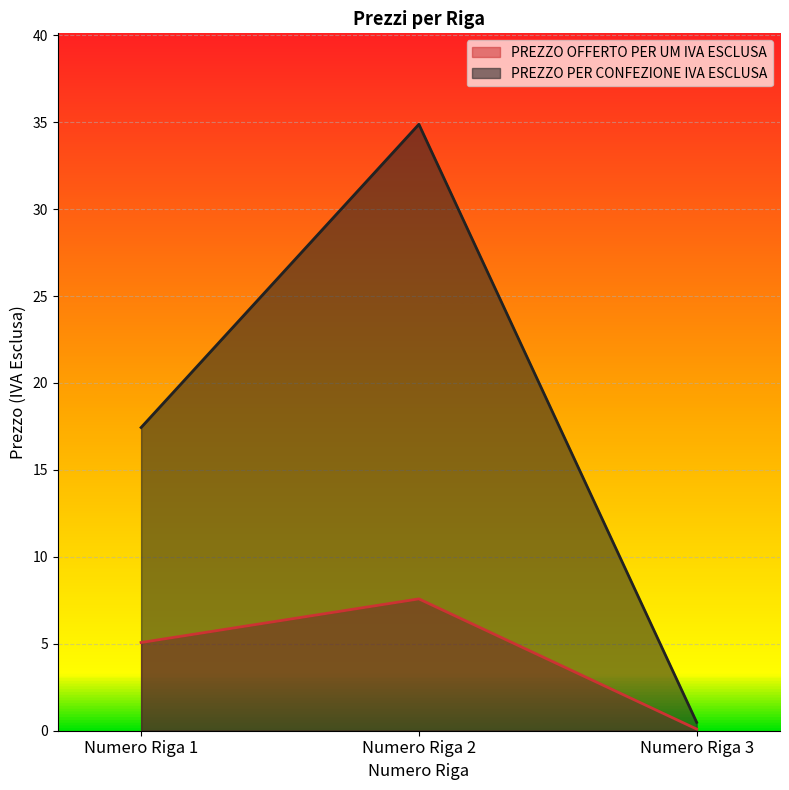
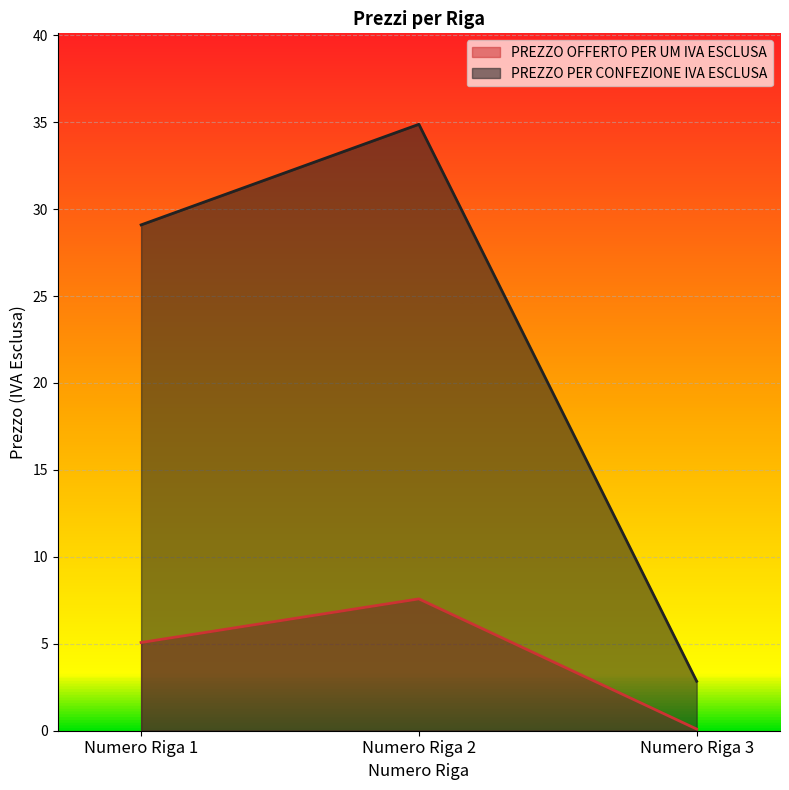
  {
    "PREZZO OFFERTO PER UM IVA ESCLUSA": {
      "Numero Riga 1": 5.1,
      "Numero Riga 2": 7.6,
      "Numero Riga 3": 0.1
    },
    "PREZZO PER CONFEZIONE IVA ESCLUSA": {
-     "Numero Riga 1": 17.4,
+     "Numero Riga 1": 29.1,
      "Numero Riga 2": 34.9,
-     "Numero Riga 3": 0.5
+     "Numero Riga 3": 2.8
    }
  }
